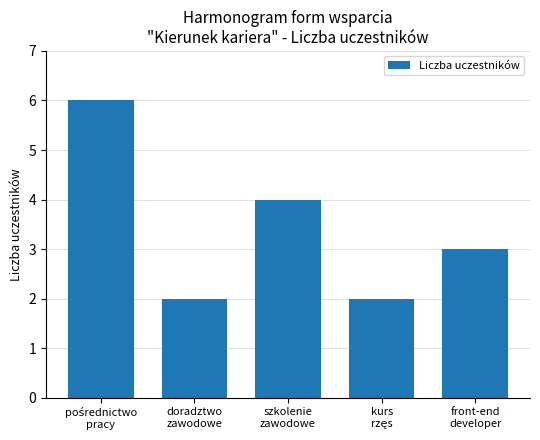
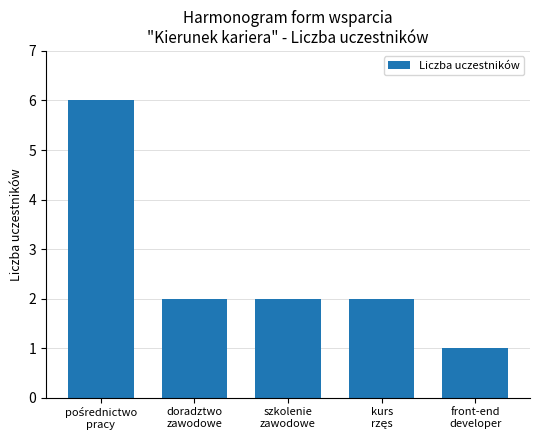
  {
    "pośrednictwo pracy": 6,
    "doradztwo zawodowe": 2,
-   "szkolenie zawodowe": 4,
+   "szkolenie zawodowe": 2,
    "kurs rzęs": 2,
-   "front-end developer": 3
+   "front-end developer": 1
  }
